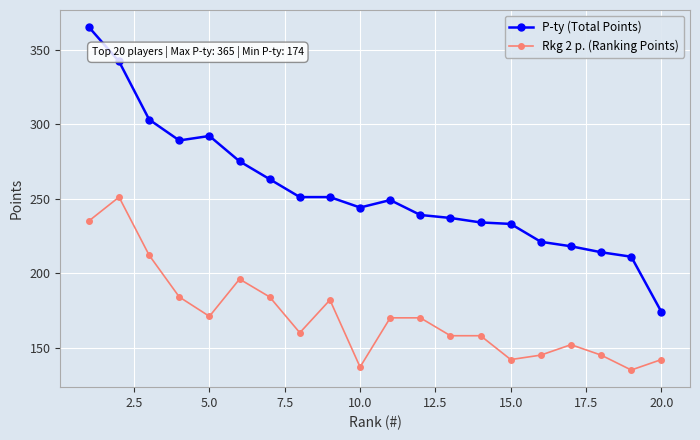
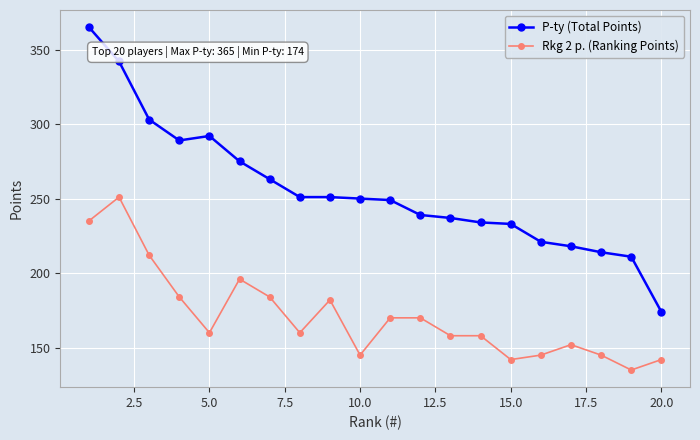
  {
    "P-ty (Total Points)": {
      "5.0": 292,
-     "10.0": 244,
+     "10.0": 250,
      "15.0": 233,
      "20.0": 174
    },
    "Rkg 2 p. (Ranking Points)": {
-     "5.0": 171,
-     "10.0": 137,
+     "5.0": 160,
+     "10.0": 145,
      "15.0": 142,
      "20.0": 142
    }
  }
